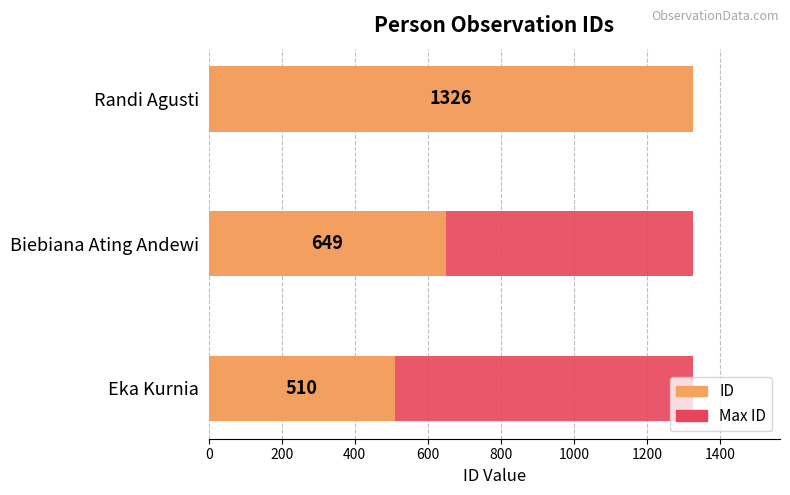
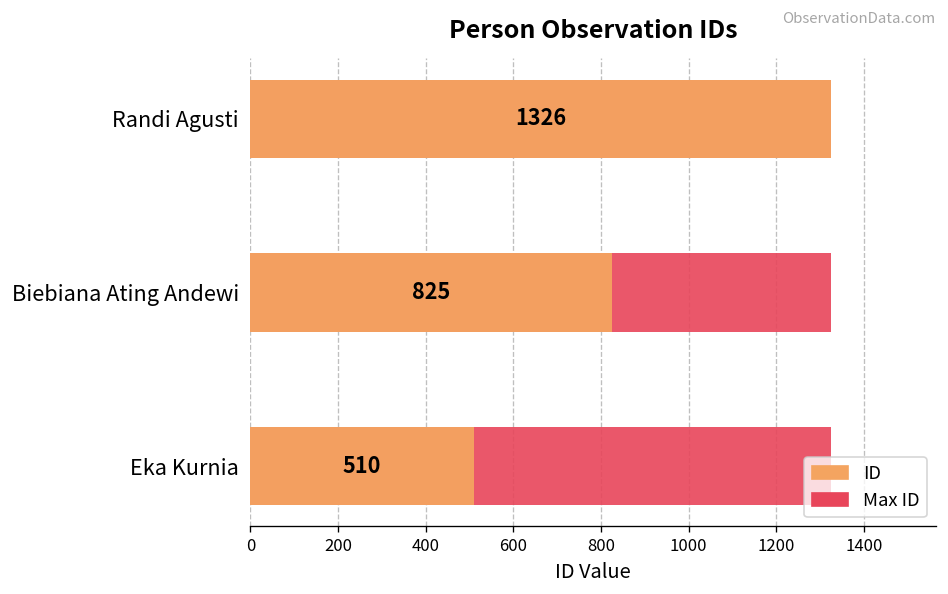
  {
    "Max ID": {
      "Randi Agusti": 1326
    },
    "ID": {
      "Randi Agusti": 1326,
-     "Biebiana Ating Andewi": 649
+     "Biebiana Ating Andewi": 825
    }
  }
